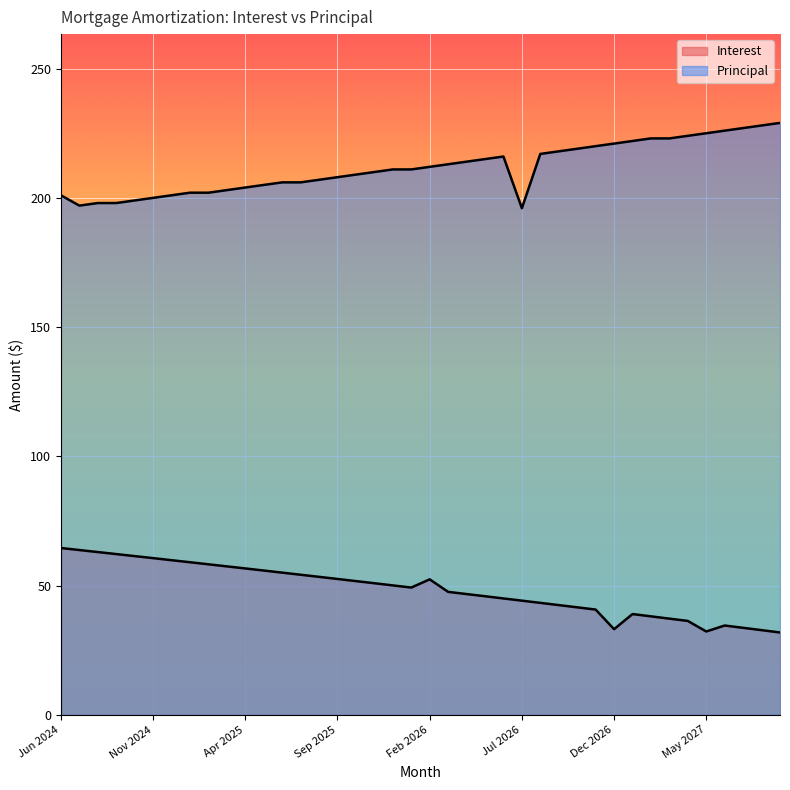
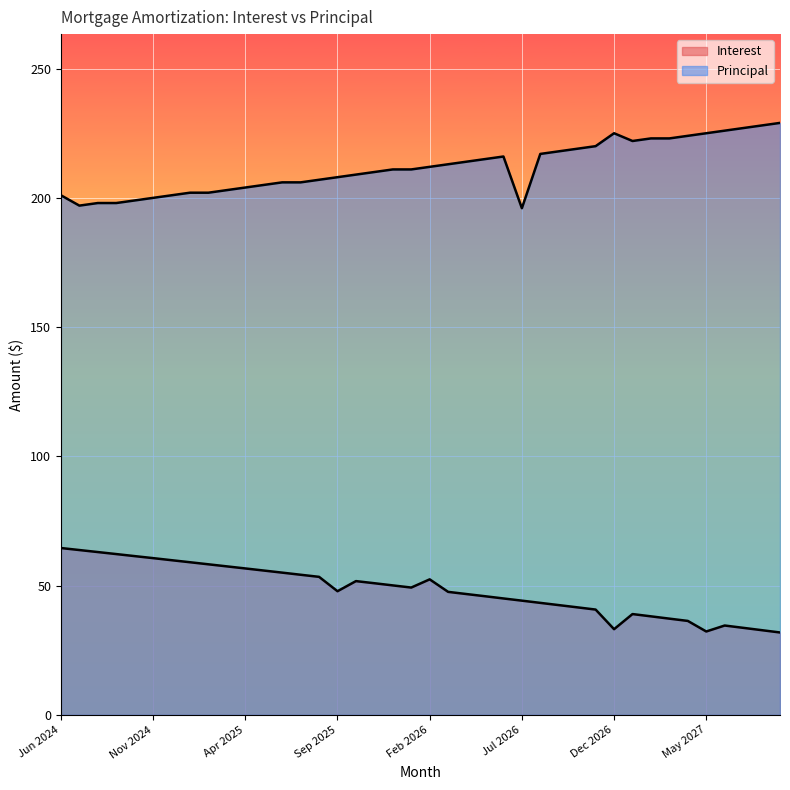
  {
    "Interest": {
      "Jun 2024": 65,
      "Nov 2024": 61,
      "Apr 2025": 57,
-     "Sep 2025": 53,
+     "Sep 2025": 48,
      "Feb 2026": 52,
      "Jul 2026": 44,
      "Dec 2026": 33,
      "May 2027": 32
    },
    "Principal": {
      "Jun 2024": 201,
      "Nov 2024": 200,
      "Apr 2025": 204,
      "Sep 2025": 208,
      "Feb 2026": 212,
      "Jul 2026": 196,
-     "Dec 2026": 221,
+     "Dec 2026": 225,
      "May 2027": 225
    }
  }
